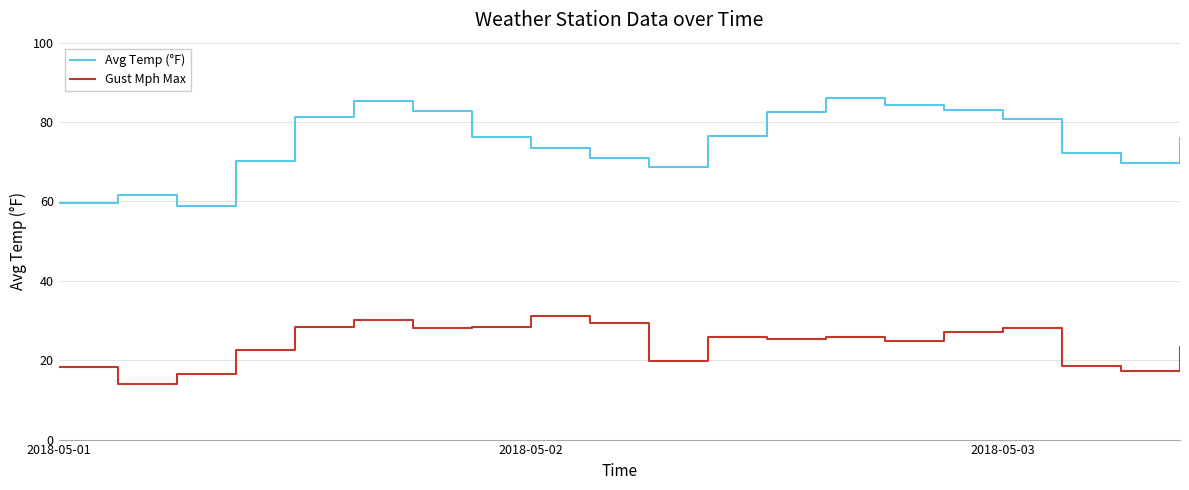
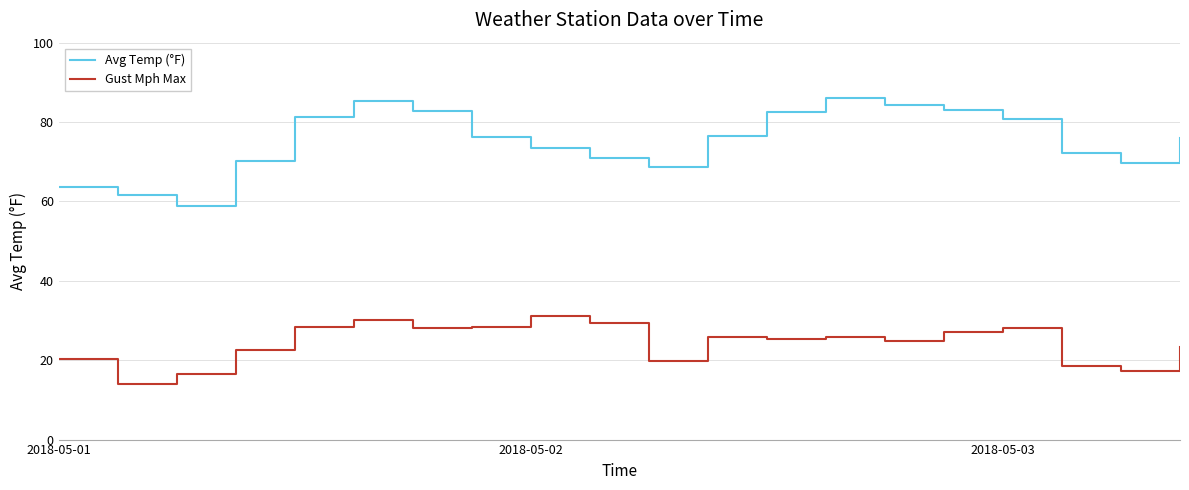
  {
    "Avg Temp (°F)": {
-     "2018-05-01": 60,
+     "2018-05-01": 64,
      "2018-05-02": 73,
      "2018-05-03": 81
    },
    "Gust Mph Max": {
-     "2018-05-01": 18,
+     "2018-05-01": 20,
      "2018-05-02": 31,
      "2018-05-03": 28
    }
  }
